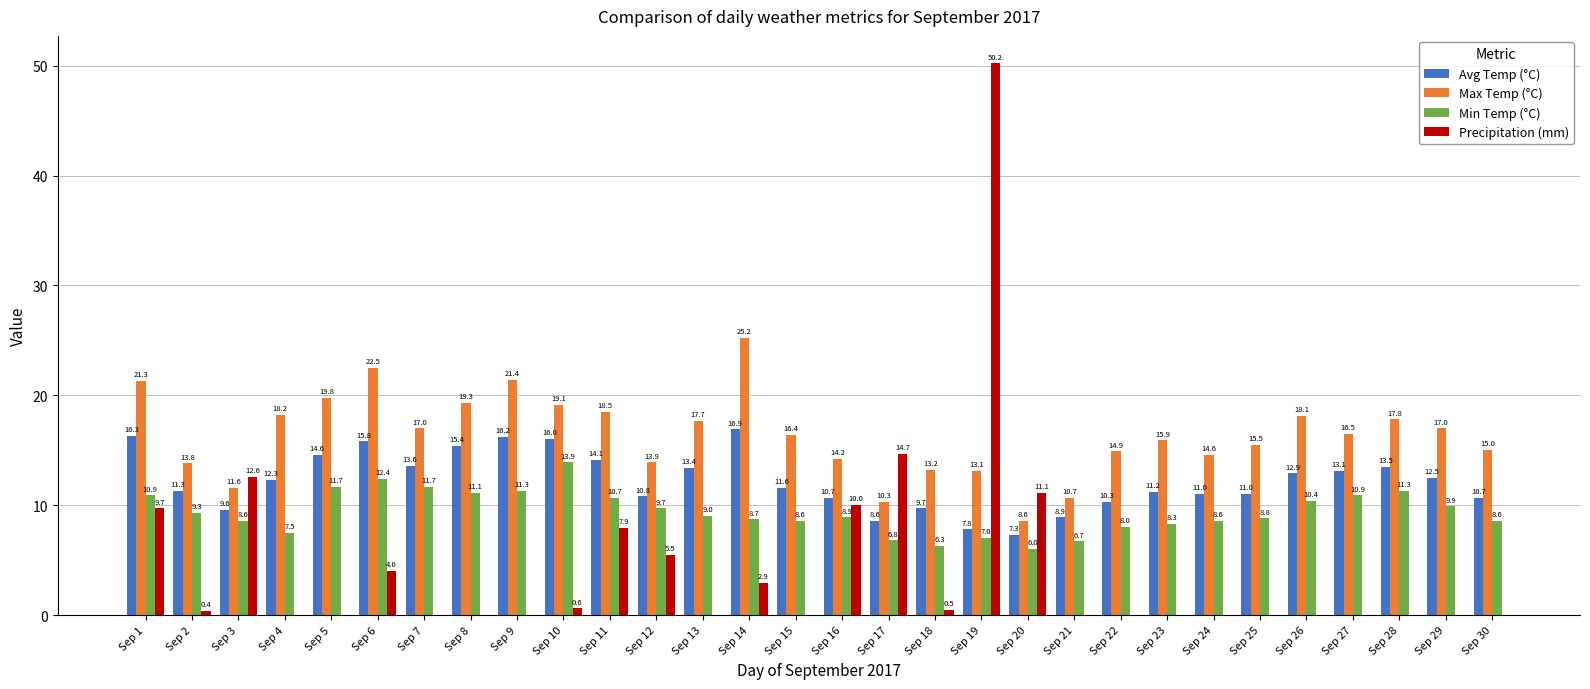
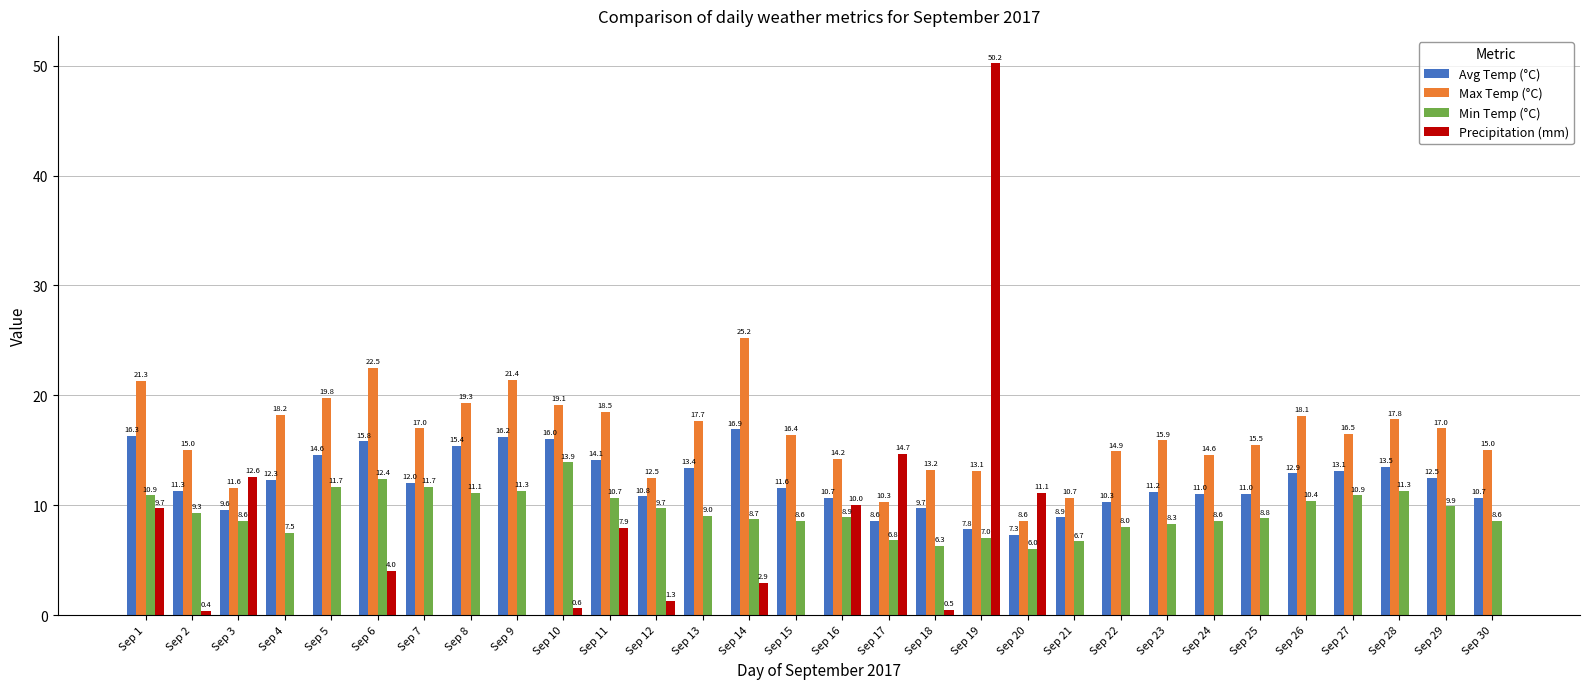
  {
    "Avg Temp (°C)": {
      "Sep 1": 16.3,
      "Sep 2": 11.3,
      "Sep 3": 9.6,
      "Sep 4": 12.3,
      "Sep 5": 14.6,
      "Sep 6": 15.8,
-     "Sep 7": 13.6,
+     "Sep 7": 12.0,
      "Sep 8": 15.4,
      "Sep 9": 16.2,
      "Sep 10": 16.0,
      "Sep 11": 14.1,
      "Sep 12": 10.8,
      "Sep 13": 13.4,
      "Sep 14": 16.9,
      "Sep 15": 11.6,
      "Sep 16": 10.7,
      "Sep 17": 8.6,
      "Sep 18": 9.7,
      "Sep 19": 7.8,
      "Sep 20": 7.3,
      "Sep 21": 8.9,
      "Sep 22": 10.3,
      "Sep 23": 11.2,
      "Sep 24": 11.0,
      "Sep 25": 11.0,
      "Sep 26": 12.9,
      "Sep 27": 13.1,
      "Sep 28": 13.5,
      "Sep 29": 12.5,
      "Sep 30": 10.7
    },
    "Max Temp (°C)": {
      "Sep 1": 21.3,
-     "Sep 2": 13.8,
+     "Sep 2": 15.0,
      "Sep 3": 11.6,
      "Sep 4": 18.2,
      "Sep 5": 19.8,
      "Sep 6": 22.5,
      "Sep 7": 17.0,
      "Sep 8": 19.3,
      "Sep 9": 21.4,
      "Sep 10": 19.1,
      "Sep 11": 18.5,
-     "Sep 12": 13.9,
+     "Sep 12": 12.5,
      "Sep 13": 17.7,
      "Sep 14": 25.2,
      "Sep 15": 16.4,
      "Sep 16": 14.2,
      "Sep 17": 10.3,
      "Sep 18": 13.2,
      "Sep 19": 13.1,
      "Sep 20": 8.6,
      "Sep 21": 10.7,
      "Sep 22": 14.9,
      "Sep 23": 15.9,
      "Sep 24": 14.6,
      "Sep 25": 15.5,
      "Sep 26": 18.1,
      "Sep 27": 16.5,
      "Sep 28": 17.8,
      "Sep 29": 17.0,
      "Sep 30": 15.0
    },
    "Min Temp (°C)": {
      "Sep 1": 10.9,
      "Sep 2": 9.3,
      "Sep 3": 8.6,
      "Sep 4": 7.5,
      "Sep 5": 11.7,
      "Sep 6": 12.4,
      "Sep 7": 11.7,
      "Sep 8": 11.1,
      "Sep 9": 11.3,
      "Sep 10": 13.9,
      "Sep 11": 10.7,
      "Sep 12": 9.7,
      "Sep 13": 9.0,
      "Sep 14": 8.7,
      "Sep 15": 8.6,
      "Sep 16": 8.9,
      "Sep 17": 6.8,
      "Sep 18": 6.3,
      "Sep 19": 7.0,
      "Sep 20": 6.0,
      "Sep 21": 6.7,
      "Sep 22": 8.0,
      "Sep 23": 8.3,
      "Sep 24": 8.6,
      "Sep 25": 8.8,
      "Sep 26": 10.4,
      "Sep 27": 10.9,
      "Sep 28": 11.3,
      "Sep 29": 9.9,
      "Sep 30": 8.6
    },
    "Precipitation (mm)": {
      "Sep 1": 9.7,
      "Sep 2": 0.4,
      "Sep 3": 12.6,
      "Sep 6": 4.0,
      "Sep 10": 0.6,
      "Sep 11": 7.9,
-     "Sep 12": 5.5,
+     "Sep 12": 1.3,
      "Sep 14": 2.9,
      "Sep 16": 10.0,
      "Sep 17": 14.7,
      "Sep 18": 0.5,
      "Sep 19": 50.2,
      "Sep 20": 11.1
    }
  }
